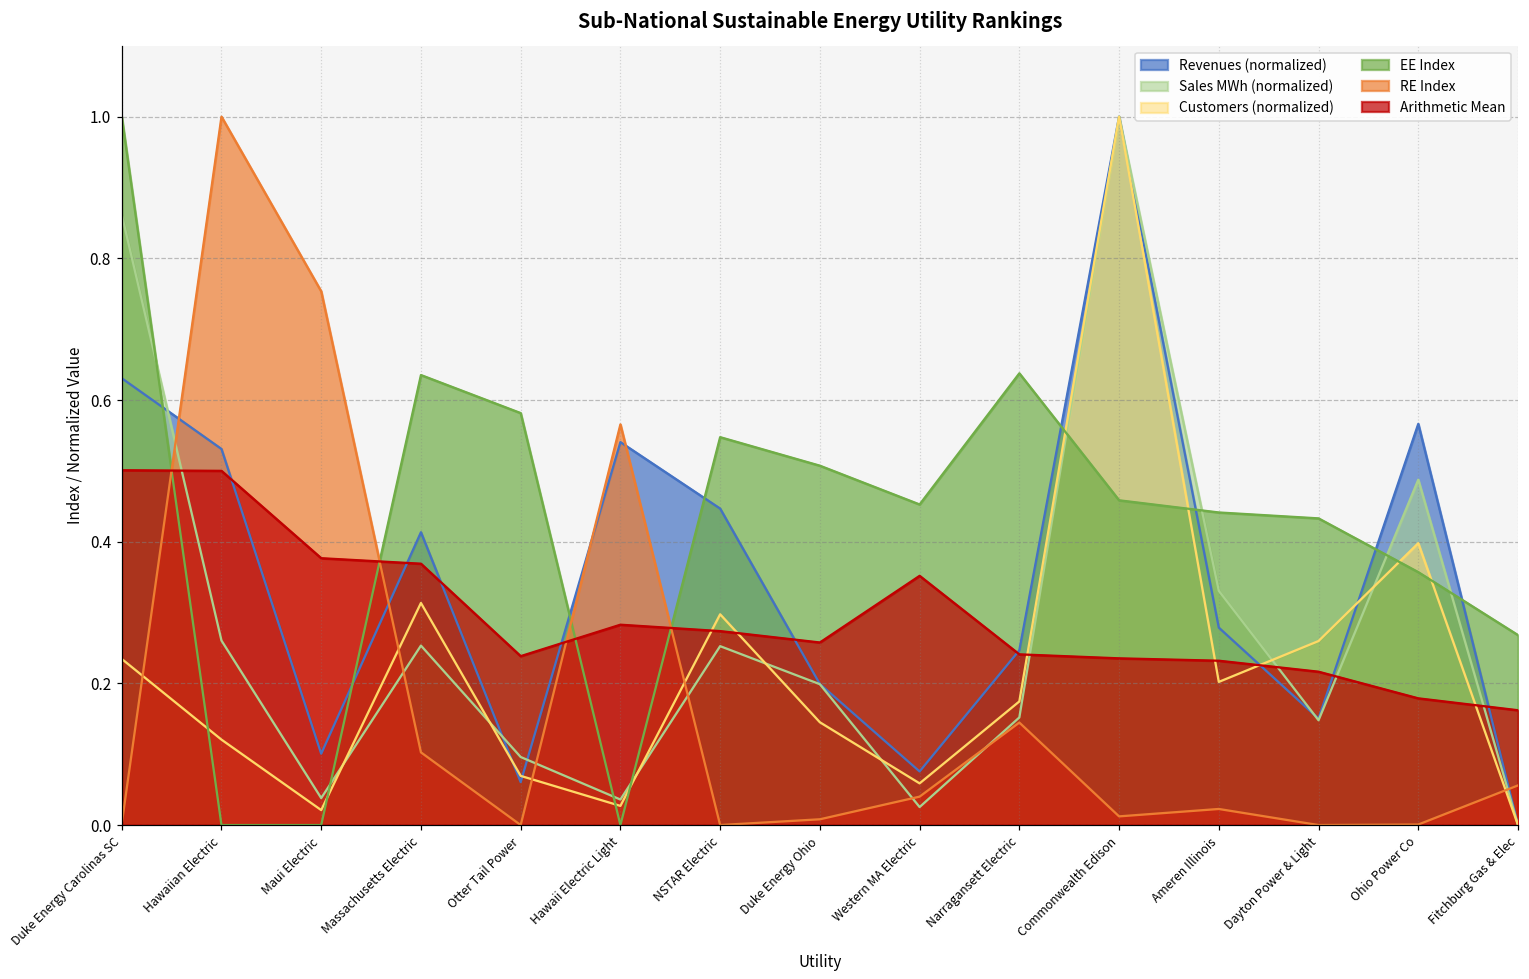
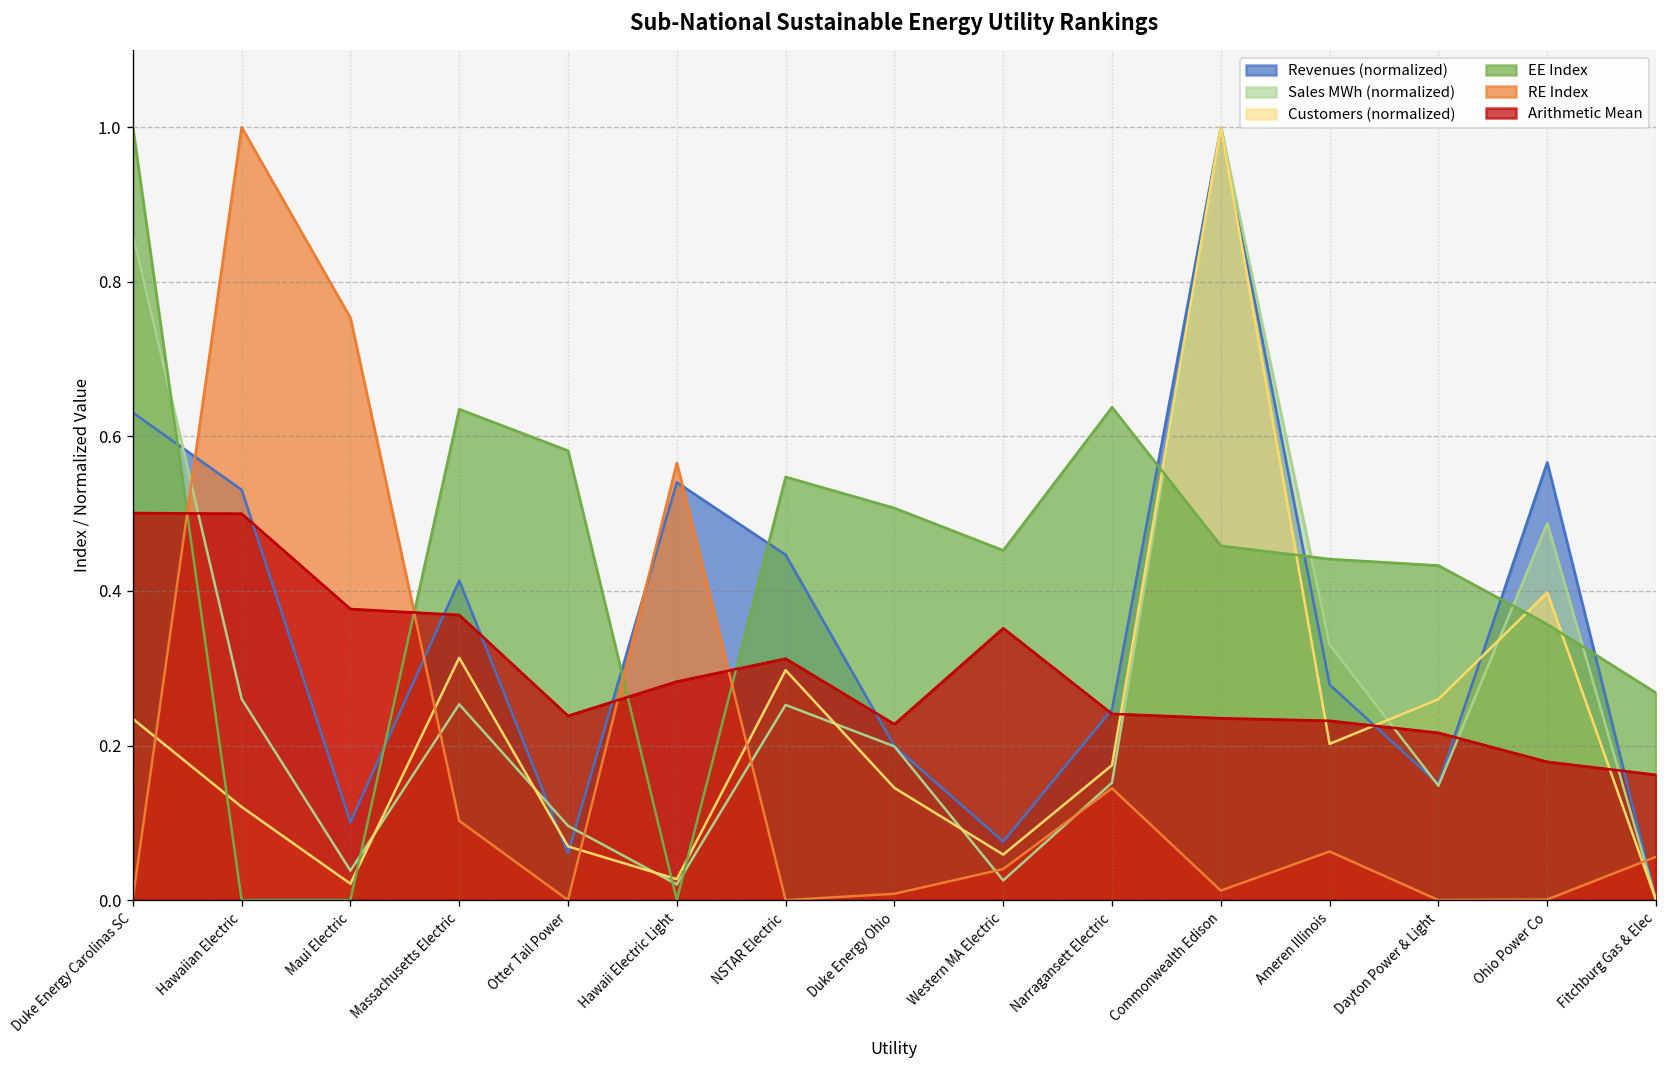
  {
    "Revenues (normalized)": {
      "Duke Energy Carolinas SC": 0.63,
      "Hawaiian Electric": 0.53,
      "Maui Electric": 0.10,
      "Massachusetts Electric": 0.41,
      "Otter Tail Power": 0.06,
      "Hawaii Electric Light": 0.54,
      "NSTAR Electric": 0.45,
      "Western MA Electric": 0.08,
      "Narragansett Electric": 0.25,
      "Ameren Illinois": 0.28,
      "Ohio Power Co": 0.57
    },
    "Sales MWh (normalized)": {
      "Duke Energy Carolinas SC": 0.86,
      "Hawaiian Electric": 0.26,
      "Maui Electric": 0.04,
      "Massachusetts Electric": 0.25,
      "Otter Tail Power": 0.10,
-     "Hawaii Electric Light": 0.04,
+     "Hawaii Electric Light": 0.02,
      "NSTAR Electric": 0.25,
      "Western MA Electric": 0.03,
      "Narragansett Electric": 0.15,
      "Ameren Illinois": 0.33,
      "Ohio Power Co": 0.49
    },
    "Customers (normalized)": {
      "Duke Energy Carolinas SC": 0.23,
      "Hawaiian Electric": 0.12,
      "Maui Electric": 0.02,
      "Massachusetts Electric": 0.31,
      "Otter Tail Power": 0.07,
      "Hawaii Electric Light": 0.03,
      "NSTAR Electric": 0.30,
      "Duke Energy Ohio": 0.15,
      "Western MA Electric": 0.06,
      "Narragansett Electric": 0.17,
      "Ameren Illinois": 0.20,
      "Dayton Power & Light": 0.26,
      "Ohio Power Co": 0.40
    },
    "EE Index": {
      "Duke Energy Carolinas SC": 1.00,
      "Hawaiian Electric": 0.00,
      "Maui Electric": 0.00,
      "Massachusetts Electric": 0.64,
      "Otter Tail Power": 0.58,
      "Hawaii Electric Light": 0.00,
      "NSTAR Electric": 0.55,
      "Duke Energy Ohio": 0.51,
      "Western MA Electric": 0.45,
      "Narragansett Electric": 0.64,
      "Commonwealth Edison": 0.46,
      "Ameren Illinois": 0.44,
      "Dayton Power & Light": 0.43,
      "Ohio Power Co": 0.36,
      "Fitchburg Gas & Elec": 0.27
    },
    "RE Index": {
      "Duke Energy Carolinas SC": 0.00,
      "Hawaiian Electric": 1.00,
      "Maui Electric": 0.75,
      "Massachusetts Electric": 0.10,
      "Otter Tail Power": 0.00,
      "Hawaii Electric Light": 0.57,
      "NSTAR Electric": 0.00,
      "Duke Energy Ohio": 0.01,
      "Western MA Electric": 0.04,
      "Narragansett Electric": 0.14,
      "Commonwealth Edison": 0.01,
-     "Ameren Illinois": 0.02,
+     "Ameren Illinois": 0.06,
      "Dayton Power & Light": 0.00,
      "Ohio Power Co": 0.00,
      "Fitchburg Gas & Elec": 0.06
    },
    "Arithmetic Mean": {
      "Duke Energy Carolinas SC": 0.50,
      "Hawaiian Electric": 0.50,
      "Maui Electric": 0.38,
      "Massachusetts Electric": 0.37,
      "Otter Tail Power": 0.24,
      "Hawaii Electric Light": 0.28,
-     "NSTAR Electric": 0.27,
-     "Duke Energy Ohio": 0.26,
+     "NSTAR Electric": 0.31,
+     "Duke Energy Ohio": 0.23,
      "Western MA Electric": 0.35,
      "Narragansett Electric": 0.24,
      "Commonwealth Edison": 0.24,
      "Ameren Illinois": 0.23,
      "Dayton Power & Light": 0.22,
      "Ohio Power Co": 0.18,
      "Fitchburg Gas & Elec": 0.16
    }
  }
